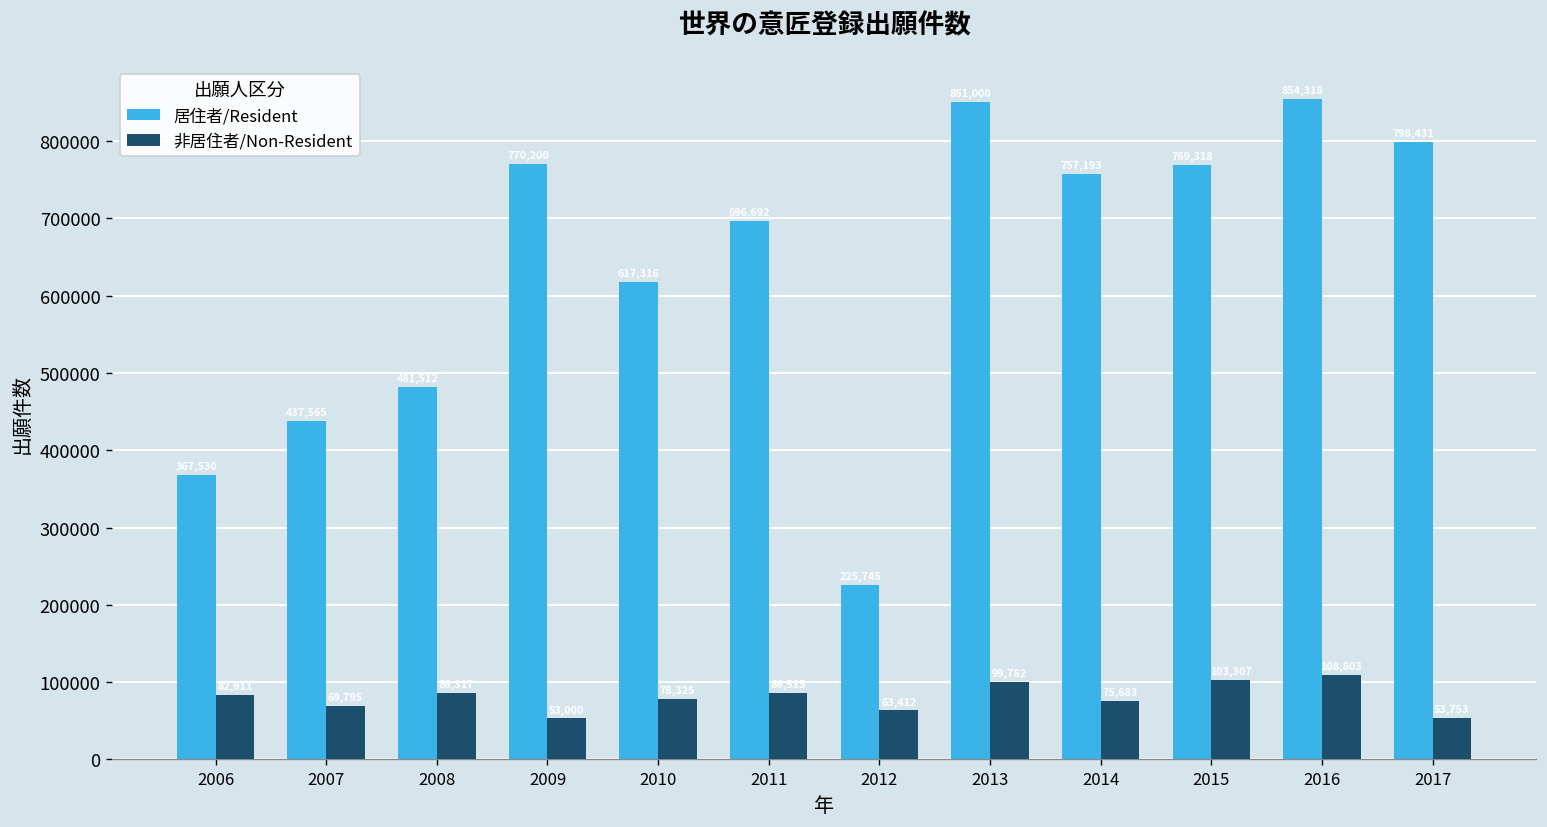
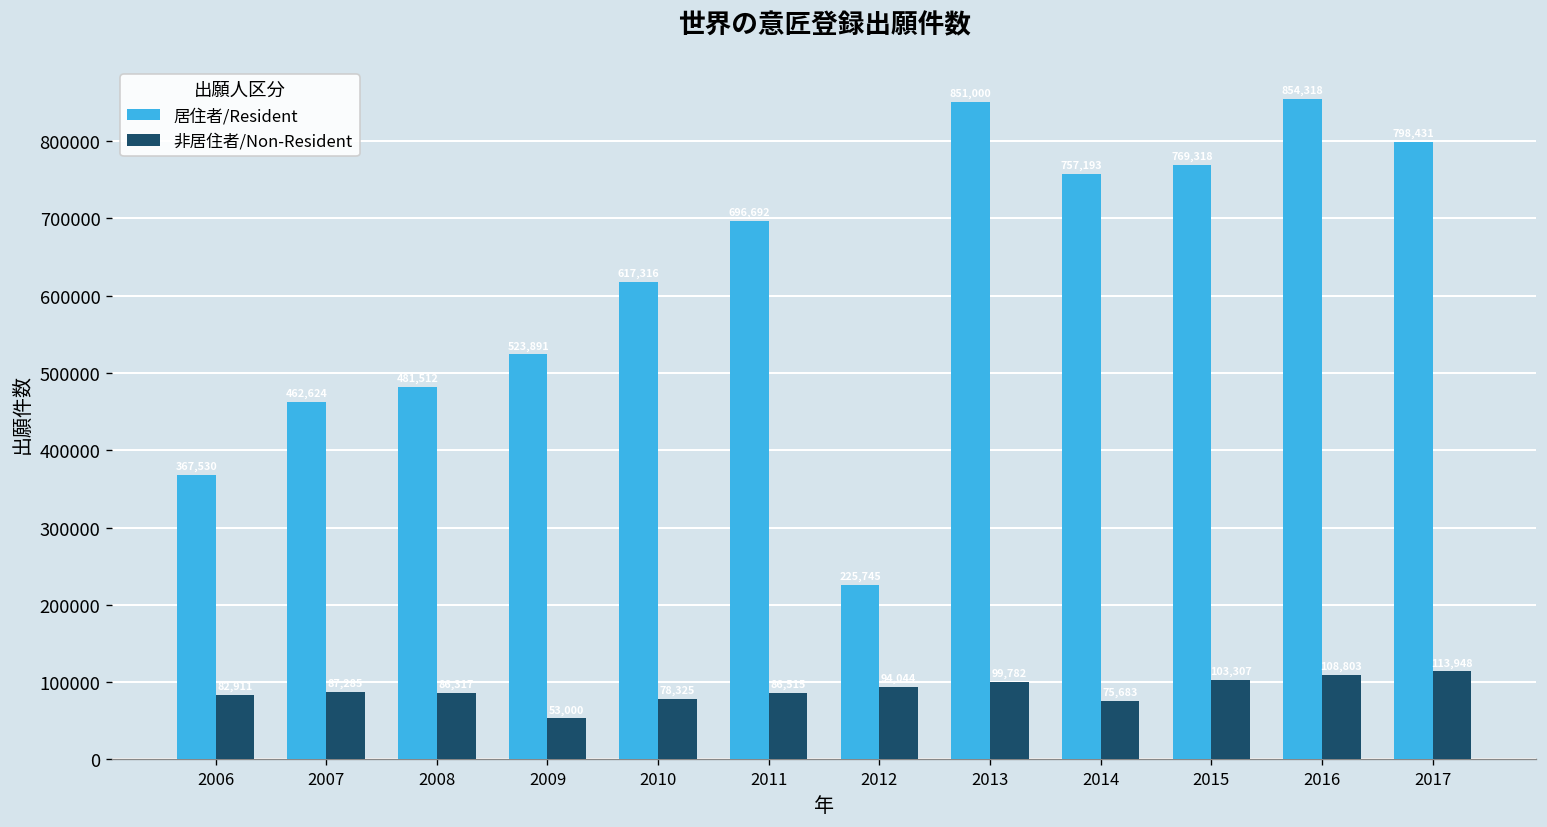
  {
    "居住者/Resident": {
      "2006": 370000,
-     "2007": 440000,
+     "2007": 460000,
      "2008": 480000,
-     "2009": 770000,
+     "2009": 520000,
      "2010": 620000,
      "2011": 700000,
      "2012": 230000,
      "2013": 850000,
      "2014": 760000,
      "2015": 770000,
      "2016": 850000,
      "2017": 800000
    },
    "非居住者/Non-Resident": {
      "2006": 80000,
-     "2007": 70000,
+     "2007": 90000,
      "2008": 90000,
      "2009": 50000,
      "2010": 80000,
      "2011": 90000,
-     "2012": 60000,
+     "2012": 90000,
      "2013": 100000,
      "2014": 80000,
      "2015": 100000,
      "2016": 110000,
-     "2017": 50000
+     "2017": 110000
    }
  }
